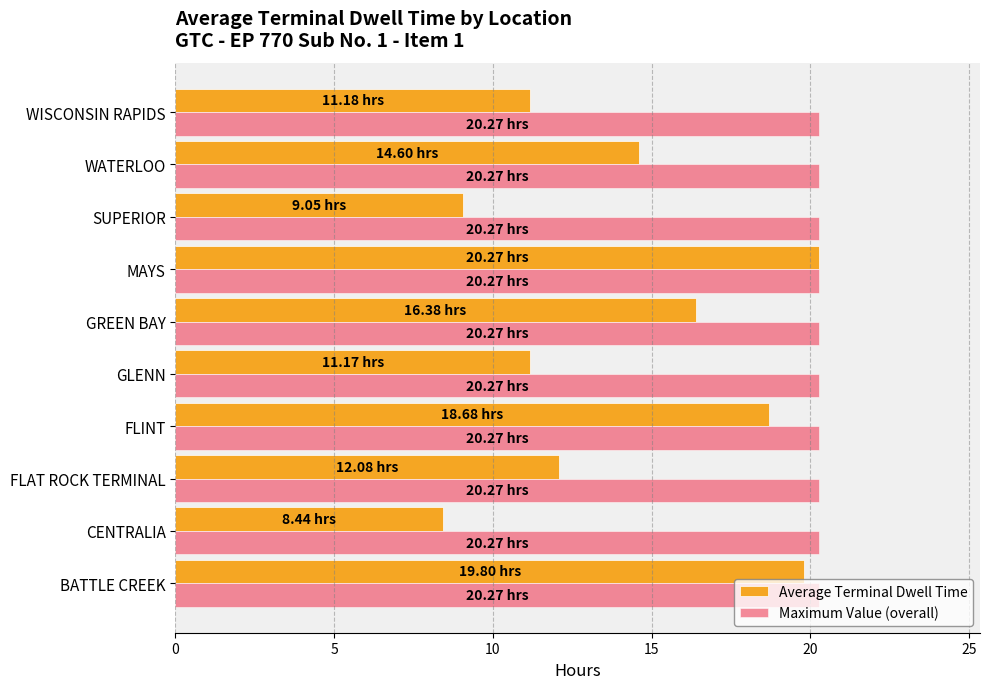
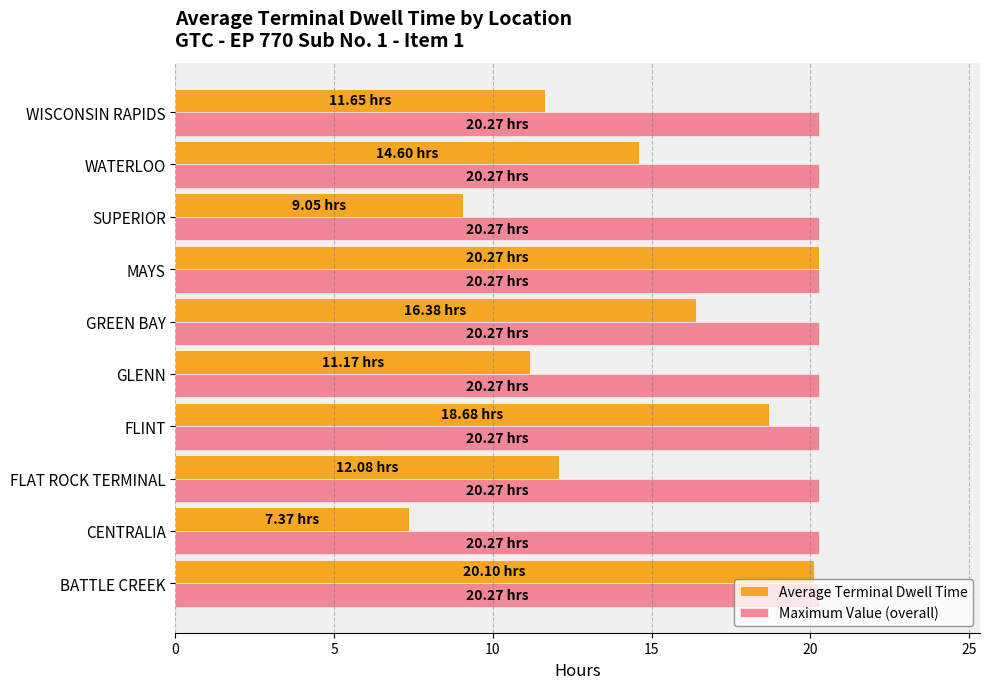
  {
    "Average Terminal Dwell Time": {
-     "WISCONSIN RAPIDS": 11.18,
+     "WISCONSIN RAPIDS": 11.65,
      "WATERLOO": 14.60,
      "SUPERIOR": 9.05,
      "MAYS": 20.27,
      "GREEN BAY": 16.38,
      "GLENN": 11.17,
      "FLINT": 18.68,
      "FLAT ROCK TERMINAL": 12.08,
-     "CENTRALIA": 8.44,
-     "BATTLE CREEK": 19.80
+     "CENTRALIA": 7.37,
+     "BATTLE CREEK": 20.10
    },
    "Maximum Value (overall)": {
      "WISCONSIN RAPIDS": 20.27,
      "WATERLOO": 20.27,
      "SUPERIOR": 20.27,
      "MAYS": 20.27,
      "GREEN BAY": 20.27,
      "GLENN": 20.27,
      "FLINT": 20.27,
      "FLAT ROCK TERMINAL": 20.27,
      "CENTRALIA": 20.27
    }
  }
